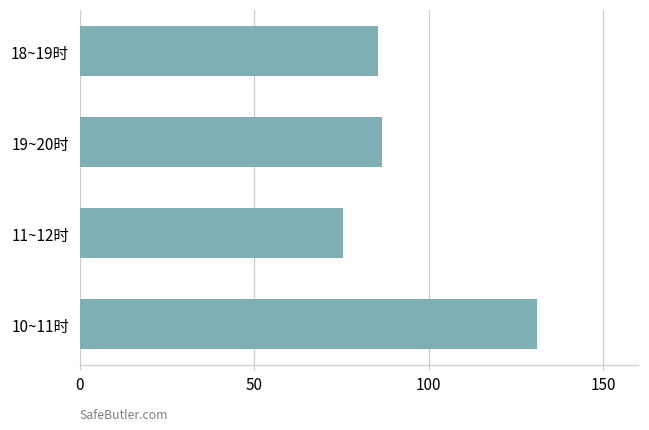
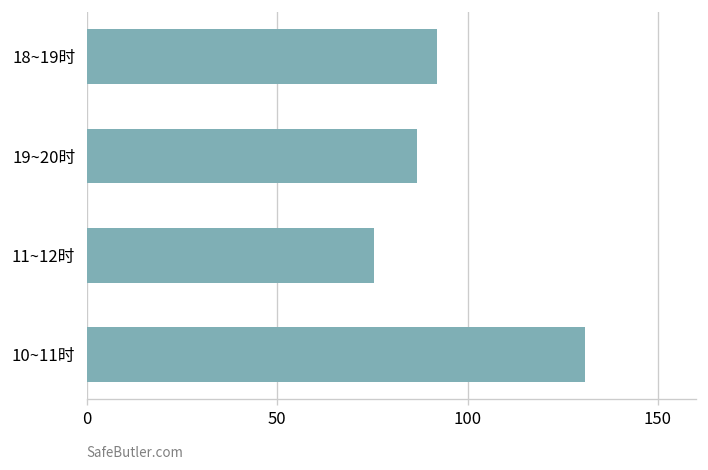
  {
-   "18~19时": 85,
+   "18~19时": 92,
    "19~20时": 87,
    "11~12时": 75,
    "10~11时": 131
  }
